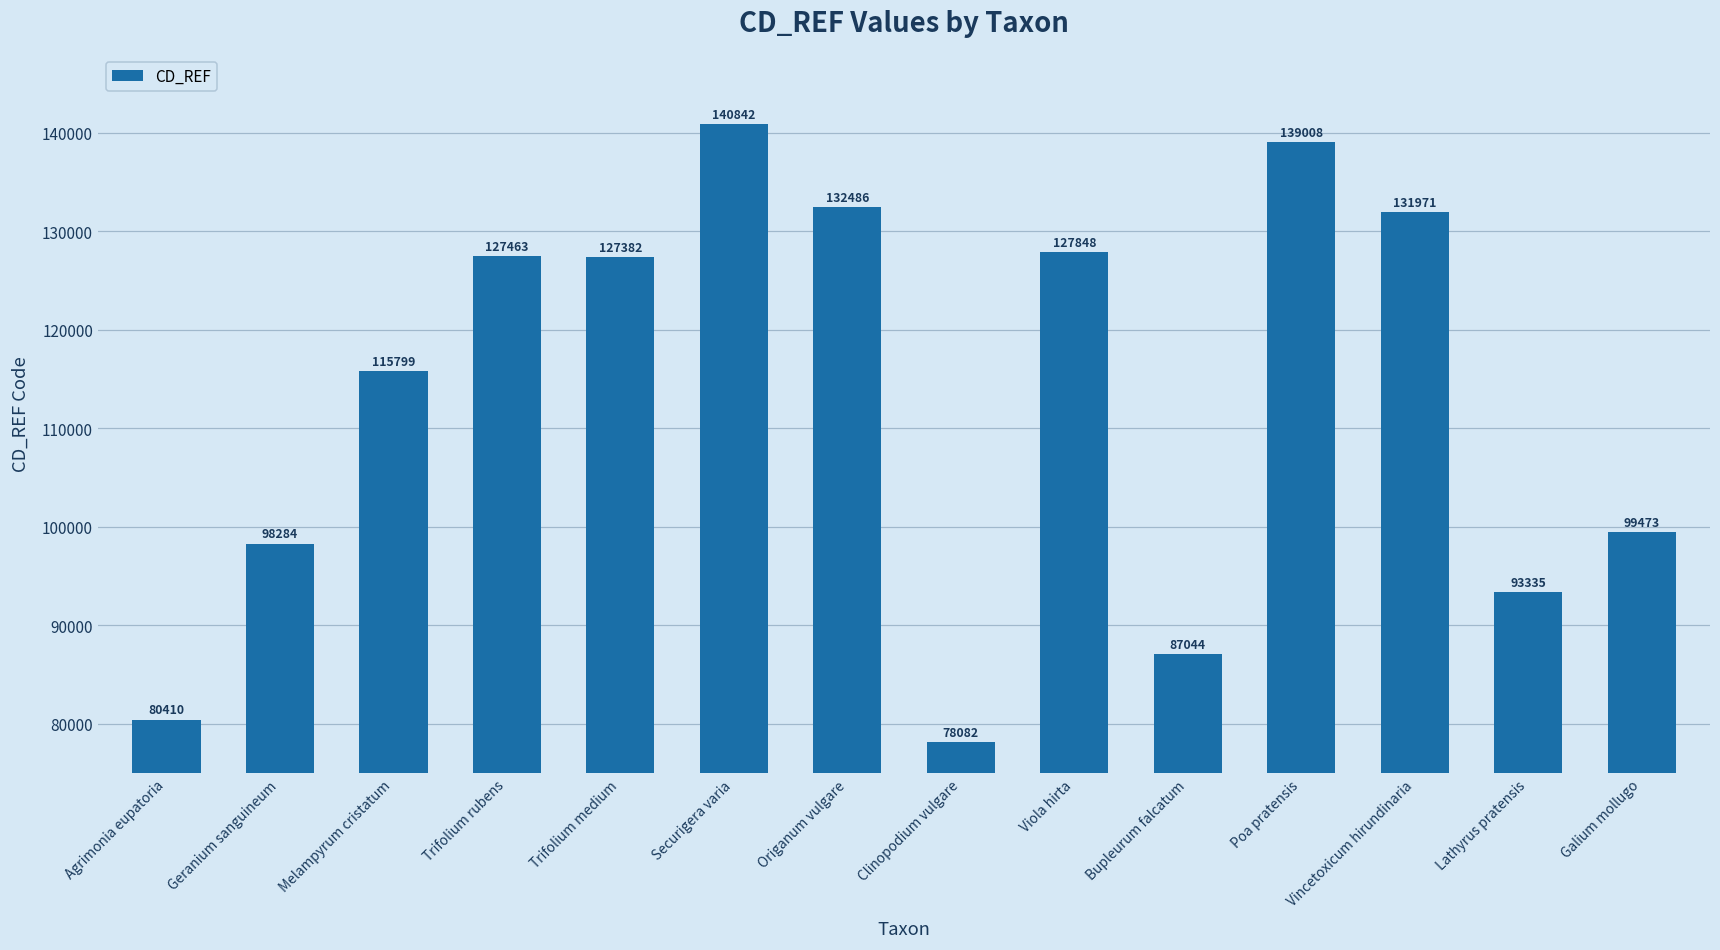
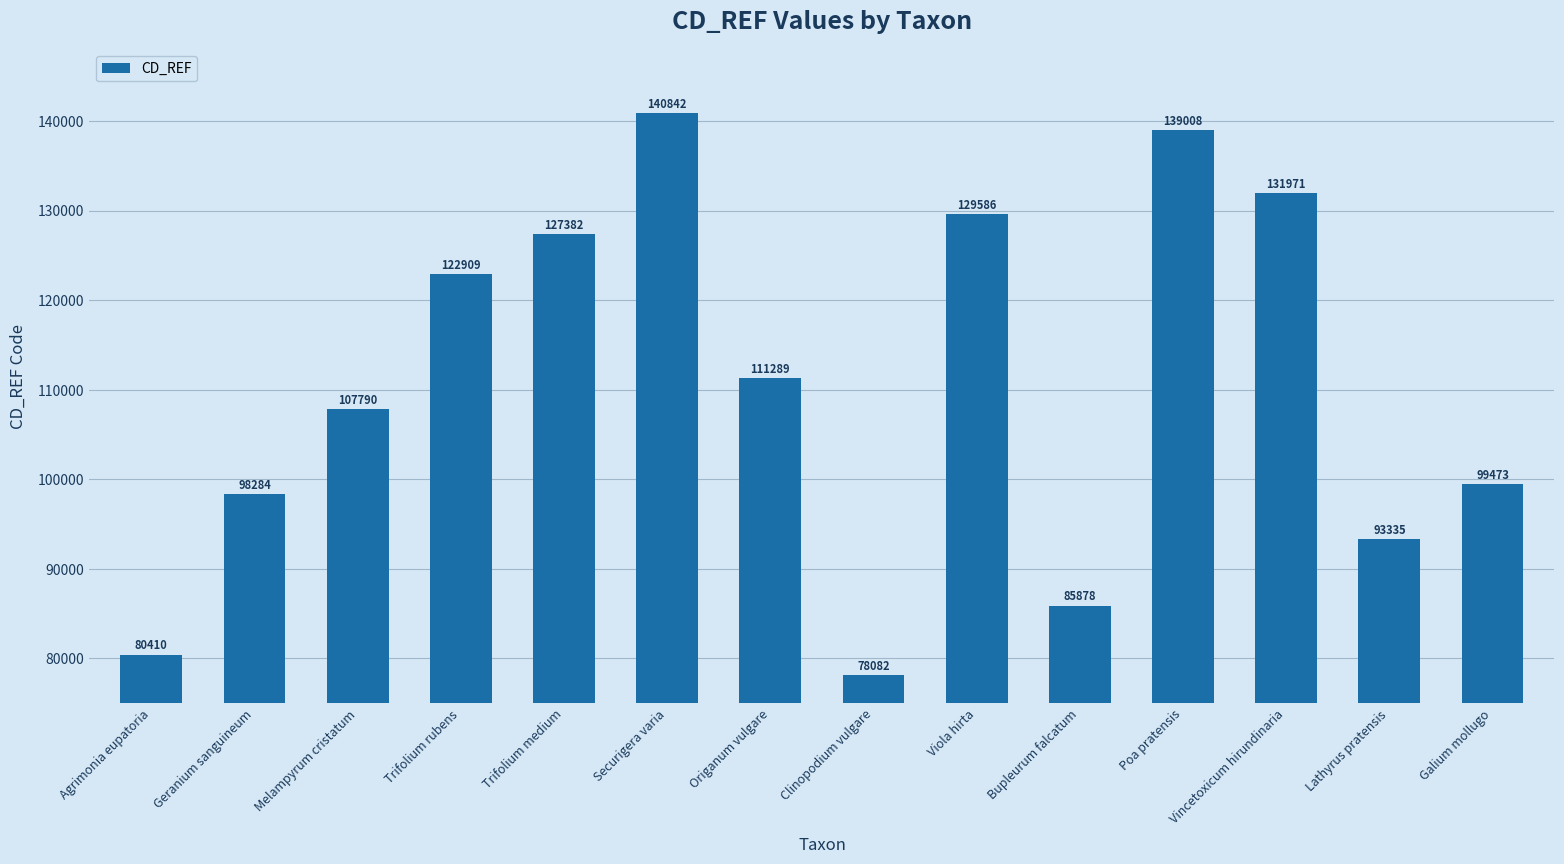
  {
    "Agrimonia eupatoria": 80410,
    "Geranium sanguineum": 98284,
-   "Melampyrum cristatum": 115799,
-   "Trifolium rubens": 127463,
+   "Melampyrum cristatum": 107790,
+   "Trifolium rubens": 122909,
    "Trifolium medium": 127382,
    "Securigera varia": 140842,
-   "Origanum vulgare": 132486,
+   "Origanum vulgare": 111289,
    "Clinopodium vulgare": 78082,
-   "Viola hirta": 127848,
-   "Bupleurum falcatum": 87044,
+   "Viola hirta": 129586,
+   "Bupleurum falcatum": 85878,
    "Poa pratensis": 139008,
    "Vincetoxicum hirundinaria": 131971,
    "Lathyrus pratensis": 93335,
    "Galium mollugo": 99473
  }
